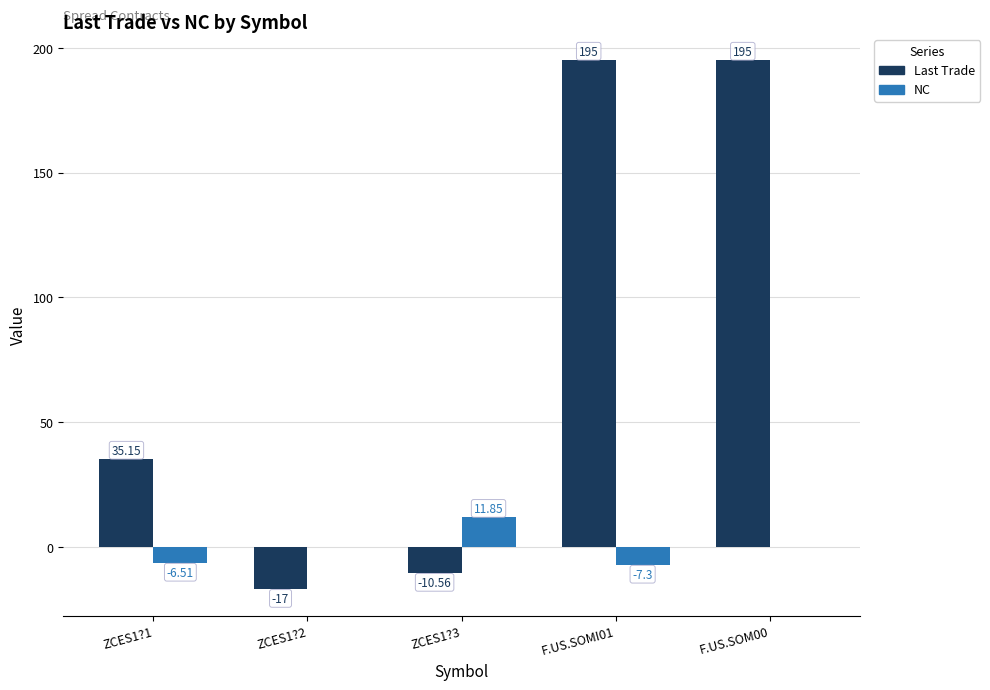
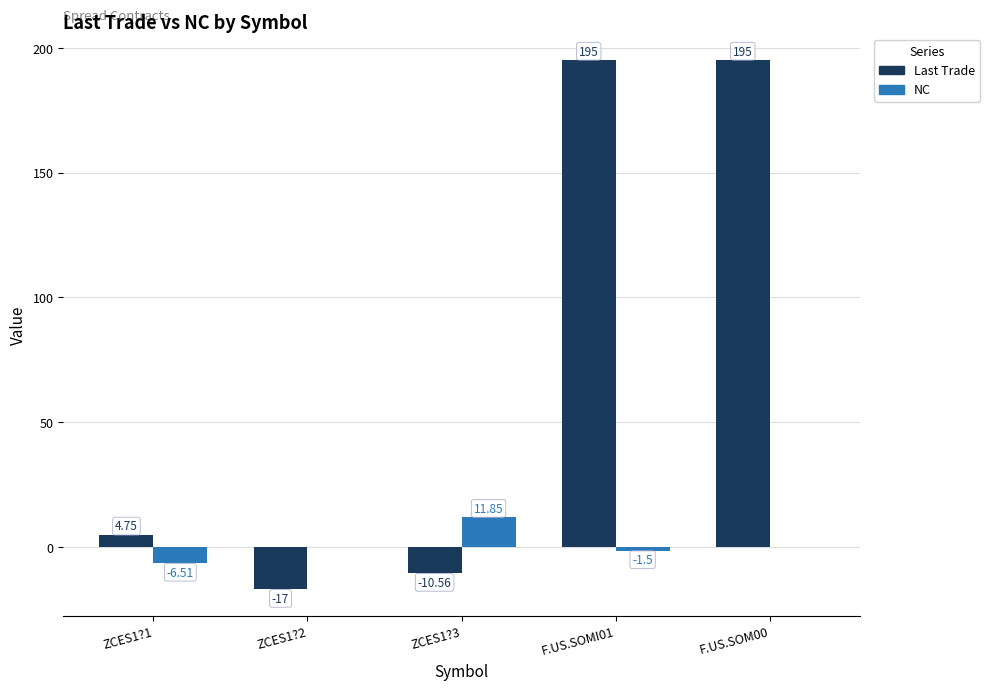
  {
    "Last Trade": {
-     "ZCES1?1": 35.15
+     "ZCES1?1": 4.75
    },
    "NC": {
-     "F.US.SOMI01": -7.3
+     "F.US.SOMI01": -1.5
    }
  }
